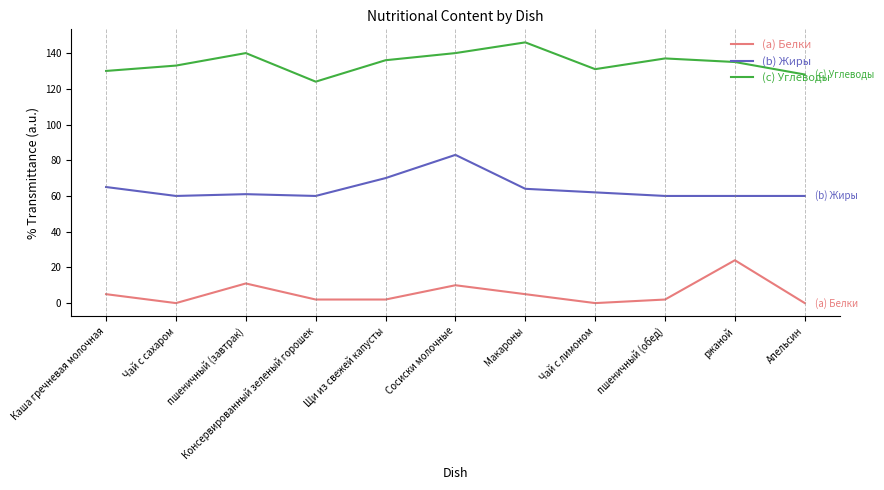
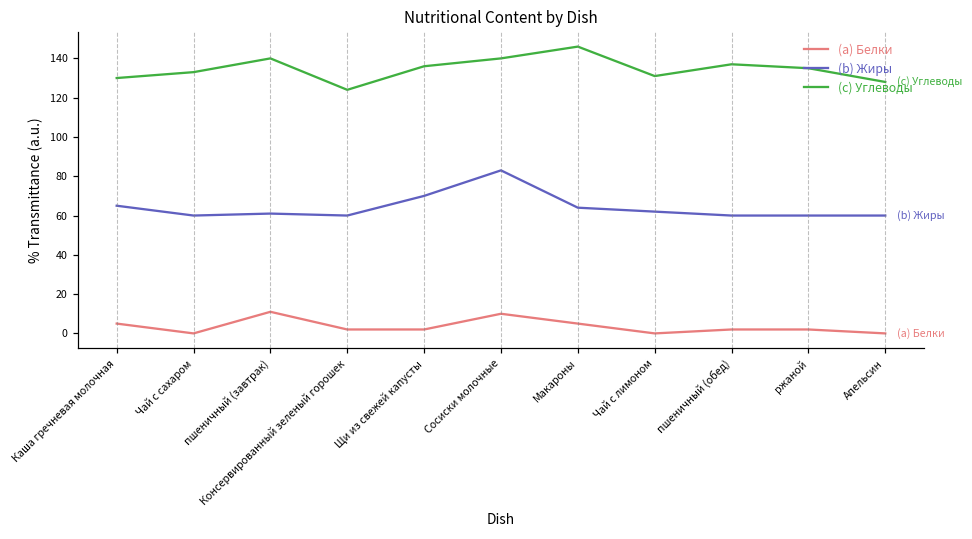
  {
    "(a) Белки": {
      "Каша гречневая молочная": 5,
      "Чай с сахаром": 0,
      "пшеничный (завтрак)": 11,
      "Консервированный зеленый горошек": 2,
      "Щи из свежей капусты": 2,
      "Сосиски молочные": 10,
      "Макароны": 5,
      "Чай с лимоном": 0,
      "пшеничный (обед)": 2,
-     "ржаной": 24,
+     "ржаной": 2,
      "Апельсин": 0
    },
    "(b) Жиры": {
      "Каша гречневая молочная": 65,
      "Чай с сахаром": 60,
      "пшеничный (завтрак)": 61,
      "Консервированный зеленый горошек": 60,
      "Щи из свежей капусты": 70,
      "Сосиски молочные": 83,
      "Макароны": 64,
      "Чай с лимоном": 62,
      "пшеничный (обед)": 60,
      "ржаной": 60,
      "Апельсин": 60
    },
    "(c) Углеводы": {
      "Каша гречневая молочная": 130,
      "Чай с сахаром": 133,
      "пшеничный (завтрак)": 140,
      "Консервированный зеленый горошек": 124,
      "Щи из свежей капусты": 136,
      "Сосиски молочные": 140,
      "Макароны": 146,
      "Чай с лимоном": 131,
      "пшеничный (обед)": 137,
      "ржаной": 135,
      "Апельсин": 128
    }
  }
